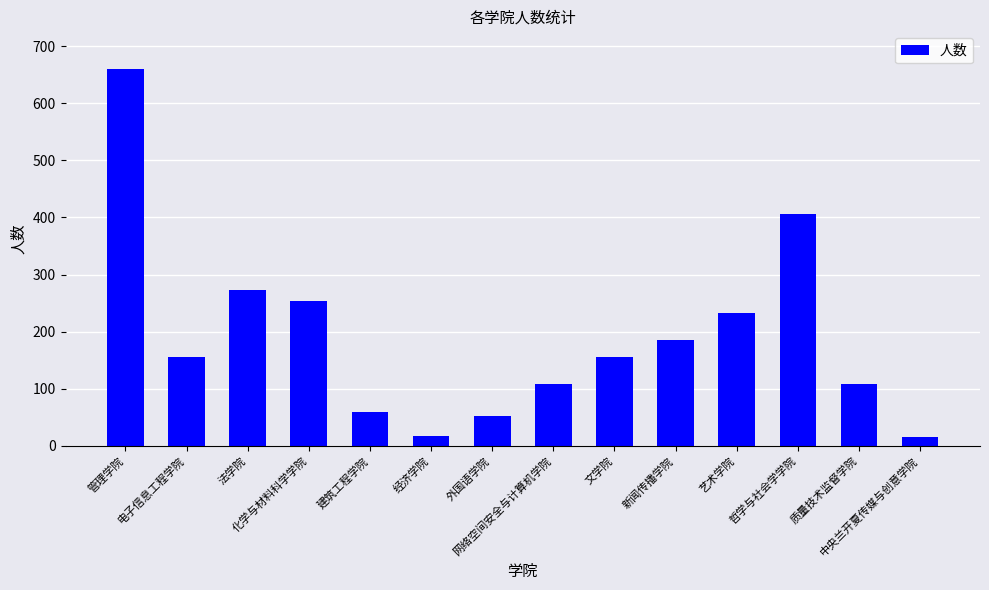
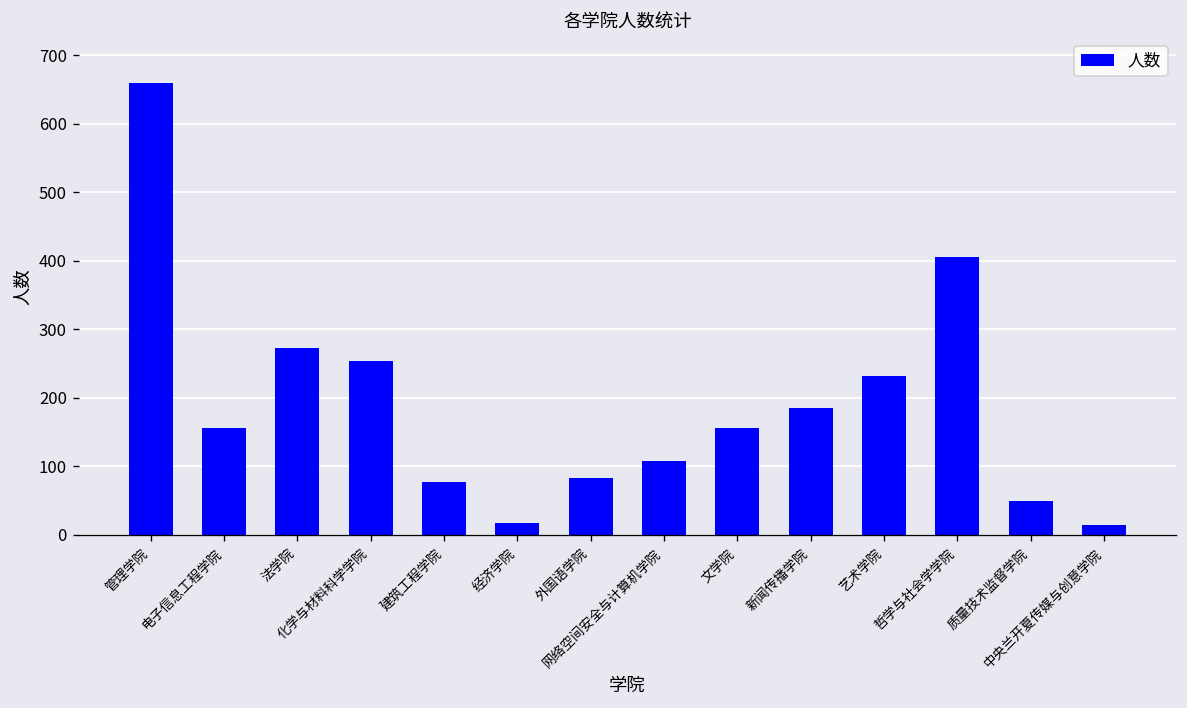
  {
    "管理学院": 660,
    "电子信息工程学院": 160,
    "法学院": 270,
    "化学与材料科学学院": 250,
-   "建筑工程学院": 60,
+   "建筑工程学院": 80,
    "经济学院": 20,
-   "外国语学院": 50,
+   "外国语学院": 80,
    "网络空间安全与计算机学院": 110,
    "文学院": 160,
    "新闻传播学院": 190,
    "艺术学院": 230,
    "哲学与社会学学院": 410,
-   "质量技术监督学院": 110,
+   "质量技术监督学院": 50,
    "中央兰开夏传媒与创意学院": 20
  }
